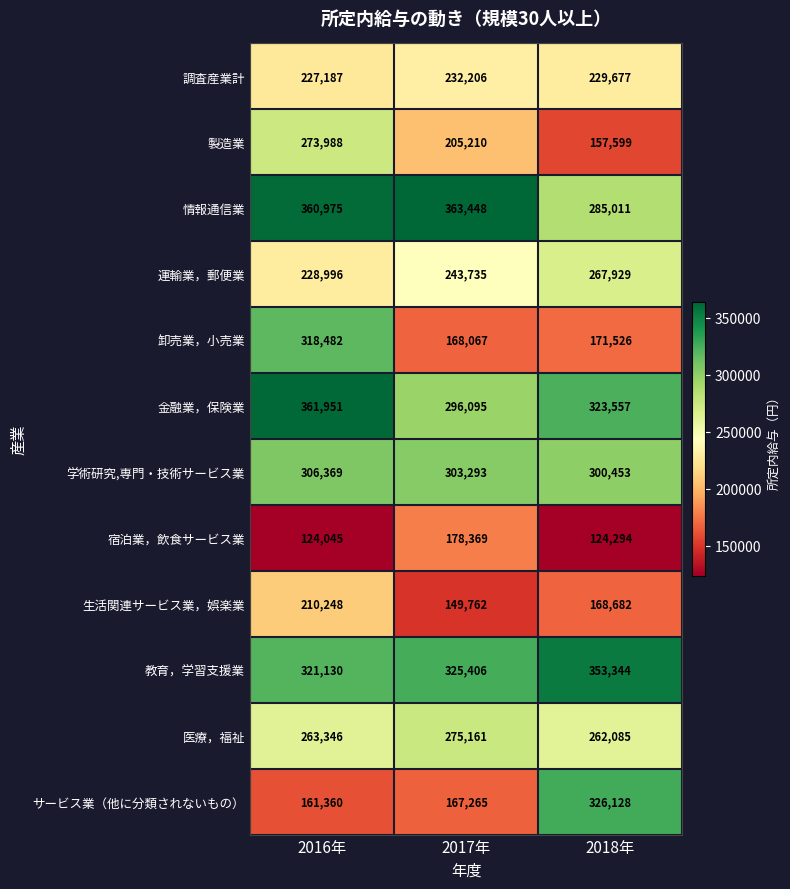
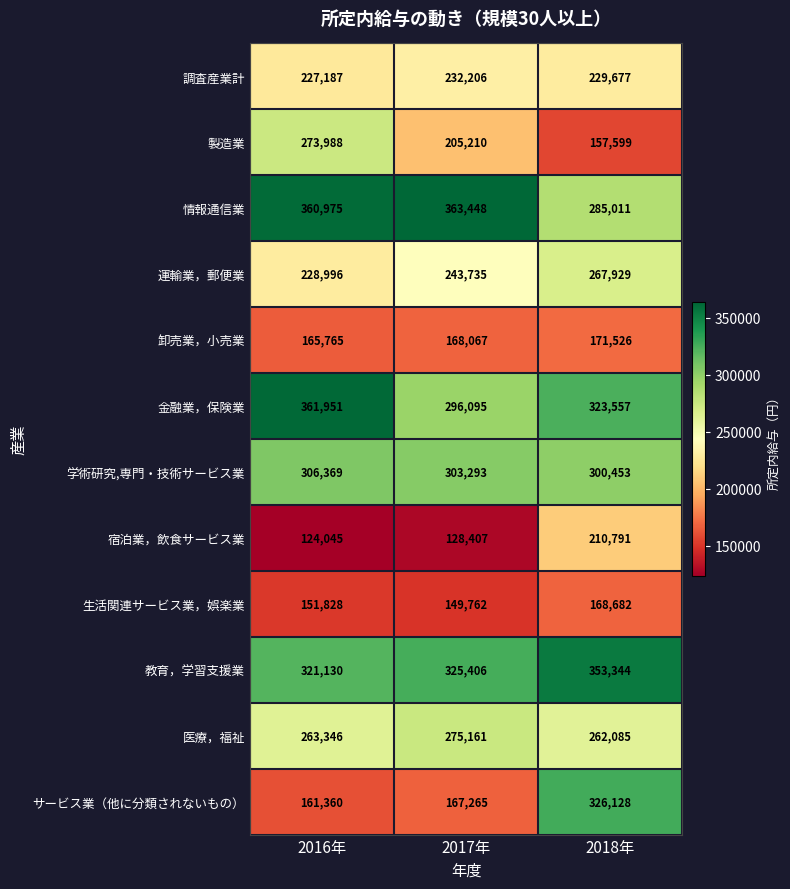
  {
    "調査産業計": {
      "2016年": "227,187",
      "2017年": "232,206",
      "2018年": "229,677"
    },
    "製造業": {
      "2016年": "273,988",
      "2017年": "205,210",
      "2018年": "157,599"
    },
    "情報通信業": {
      "2016年": "360,975",
      "2017年": "363,448",
      "2018年": "285,011"
    },
    "運輸業，郵便業": {
      "2016年": "228,996",
      "2017年": "243,735",
      "2018年": "267,929"
    },
    "卸売業，小売業": {
-     "2016年": "318,482",
+     "2016年": "165,765",
      "2017年": "168,067",
      "2018年": "171,526"
    },
    "金融業，保険業": {
      "2016年": "361,951",
      "2017年": "296,095",
      "2018年": "323,557"
    },
    "学術研究,専門・技術サービス業": {
      "2016年": "306,369",
      "2017年": "303,293",
      "2018年": "300,453"
    },
    "宿泊業，飲食サービス業": {
      "2016年": "124,045",
-     "2017年": "178,369",
-     "2018年": "124,294"
+     "2017年": "128,407",
+     "2018年": "210,791"
    },
    "生活関連サービス業，娯楽業": {
-     "2016年": "210,248",
+     "2016年": "151,828",
      "2017年": "149,762",
      "2018年": "168,682"
    },
    "教育，学習支援業": {
      "2016年": "321,130",
      "2017年": "325,406",
      "2018年": "353,344"
    },
    "医療，福祉": {
      "2016年": "263,346",
      "2017年": "275,161",
      "2018年": "262,085"
    },
    "サービス業（他に分類されないもの）": {
      "2016年": "161,360",
      "2017年": "167,265",
      "2018年": "326,128"
    }
  }
